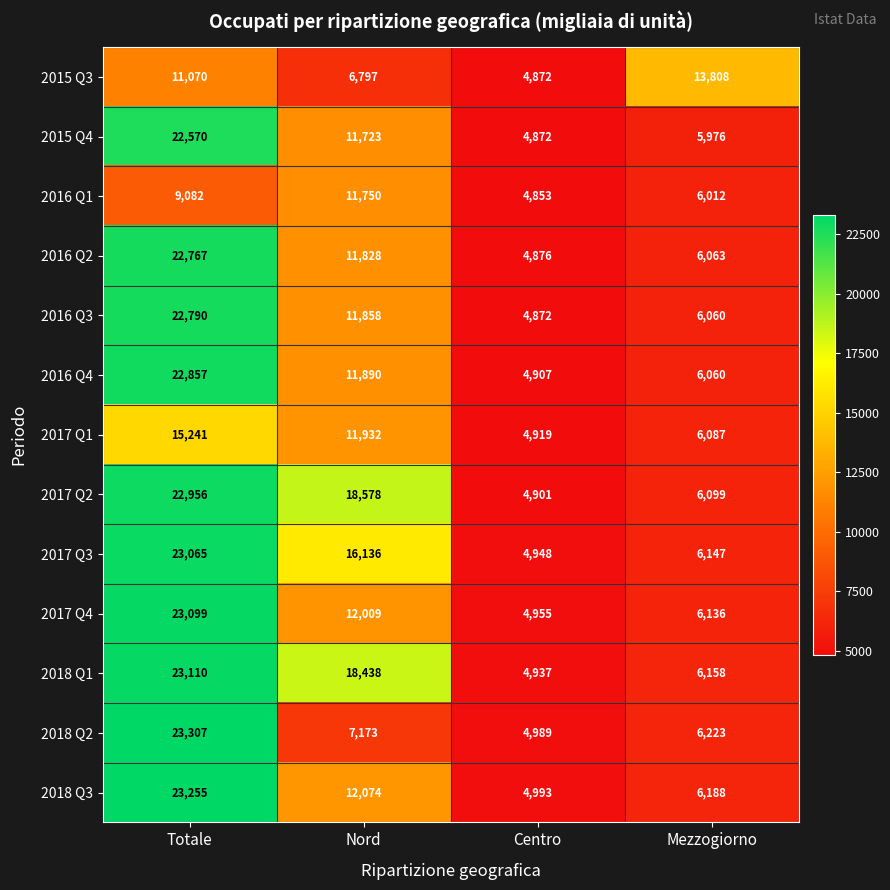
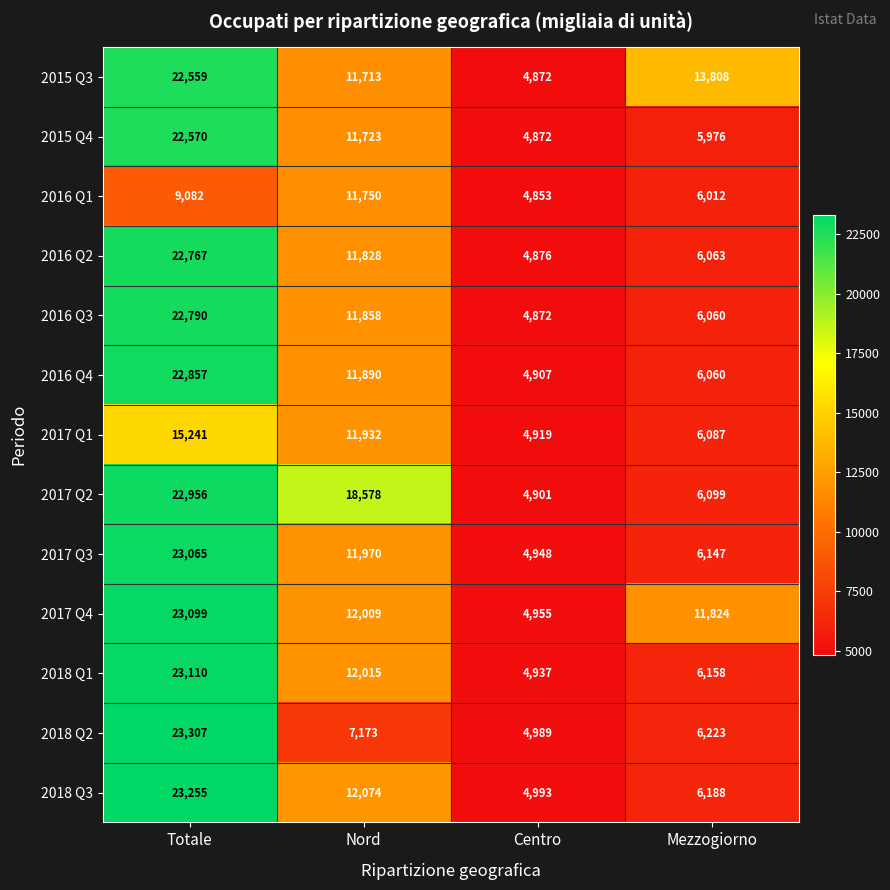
  {
    "2015 Q3": {
-     "Totale": "11,070",
-     "Nord": "6,797",
+     "Totale": "22,559",
+     "Nord": "11,713",
      "Centro": "4,872",
      "Mezzogiorno": "13,808"
    },
    "2015 Q4": {
      "Totale": "22,570",
      "Nord": "11,723",
      "Centro": "4,872",
      "Mezzogiorno": "5,976"
    },
    "2016 Q1": {
      "Totale": "9,082",
      "Nord": "11,750",
      "Centro": "4,853",
      "Mezzogiorno": "6,012"
    },
    "2016 Q2": {
      "Totale": "22,767",
      "Nord": "11,828",
      "Centro": "4,876",
      "Mezzogiorno": "6,063"
    },
    "2016 Q3": {
      "Totale": "22,790",
      "Nord": "11,858",
      "Centro": "4,872",
      "Mezzogiorno": "6,060"
    },
    "2016 Q4": {
      "Totale": "22,857",
      "Nord": "11,890",
      "Centro": "4,907",
      "Mezzogiorno": "6,060"
    },
    "2017 Q1": {
      "Totale": "15,241",
      "Nord": "11,932",
      "Centro": "4,919",
      "Mezzogiorno": "6,087"
    },
    "2017 Q2": {
      "Totale": "22,956",
      "Nord": "18,578",
      "Centro": "4,901",
      "Mezzogiorno": "6,099"
    },
    "2017 Q3": {
      "Totale": "23,065",
-     "Nord": "16,136",
+     "Nord": "11,970",
      "Centro": "4,948",
      "Mezzogiorno": "6,147"
    },
    "2017 Q4": {
      "Totale": "23,099",
      "Nord": "12,009",
      "Centro": "4,955",
-     "Mezzogiorno": "6,136"
+     "Mezzogiorno": "11,824"
    },
    "2018 Q1": {
      "Totale": "23,110",
-     "Nord": "18,438",
+     "Nord": "12,015",
      "Centro": "4,937",
      "Mezzogiorno": "6,158"
    },
    "2018 Q2": {
      "Totale": "23,307",
      "Nord": "7,173",
      "Centro": "4,989",
      "Mezzogiorno": "6,223"
    },
    "2018 Q3": {
      "Totale": "23,255",
      "Nord": "12,074",
      "Centro": "4,993",
      "Mezzogiorno": "6,188"
    }
  }
